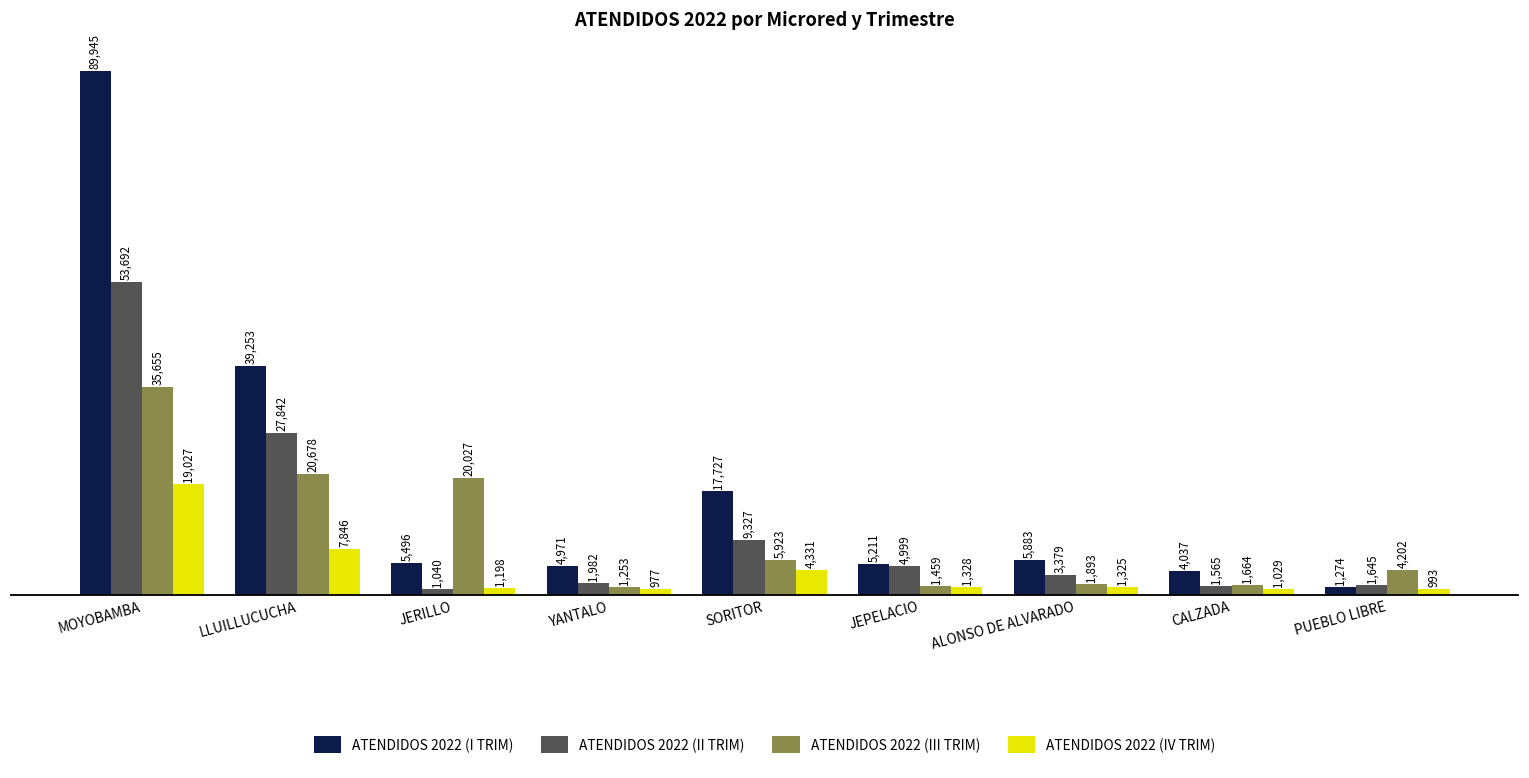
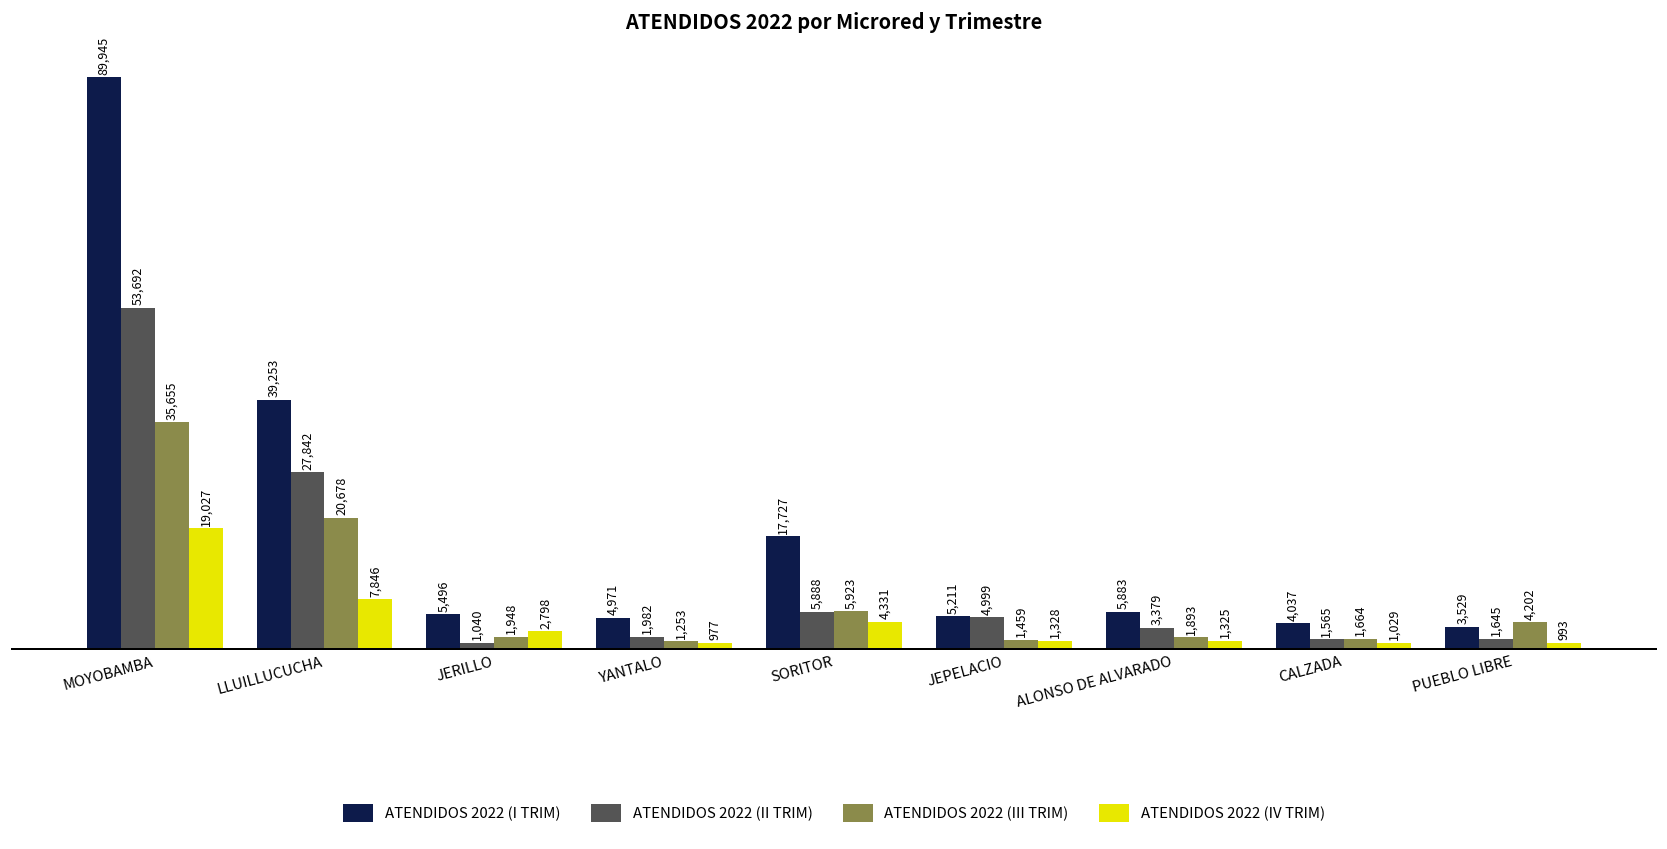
  {
    "ATENDIDOS 2022 (I TRIM)": {
      "MOYOBAMBA": "89,945",
      "LLUILLUCUCHA": "39,253",
      "JERILLO": "5,496",
      "YANTALO": "4,971",
      "SORITOR": "17,727",
      "JEPELACIO": "5,211",
      "ALONSO DE ALVARADO": "5,883",
      "CALZADA": "4,037",
-     "PUEBLO LIBRE": "1,274"
+     "PUEBLO LIBRE": "3,529"
    },
    "ATENDIDOS 2022 (II TRIM)": {
      "MOYOBAMBA": "53,692",
      "LLUILLUCUCHA": "27,842",
      "JERILLO": "1,040",
      "YANTALO": "1,982",
-     "SORITOR": "9,327",
+     "SORITOR": "5,888",
      "JEPELACIO": "4,999",
      "ALONSO DE ALVARADO": "3,379",
      "CALZADA": "1,565",
      "PUEBLO LIBRE": "1,645"
    },
    "ATENDIDOS 2022 (III TRIM)": {
      "MOYOBAMBA": "35,655",
      "LLUILLUCUCHA": "20,678",
-     "JERILLO": "20,027",
+     "JERILLO": "1,948",
      "YANTALO": "1,253",
      "SORITOR": "5,923",
      "JEPELACIO": "1,459",
      "ALONSO DE ALVARADO": "1,893",
      "CALZADA": "1,664",
      "PUEBLO LIBRE": "4,202"
    },
    "ATENDIDOS 2022 (IV TRIM)": {
      "MOYOBAMBA": "19,027",
      "LLUILLUCUCHA": "7,846",
-     "JERILLO": "1,198",
+     "JERILLO": "2,798",
      "YANTALO": "977",
      "SORITOR": "4,331",
      "JEPELACIO": "1,328",
      "ALONSO DE ALVARADO": "1,325",
      "CALZADA": "1,029",
      "PUEBLO LIBRE": "993"
    }
  }
